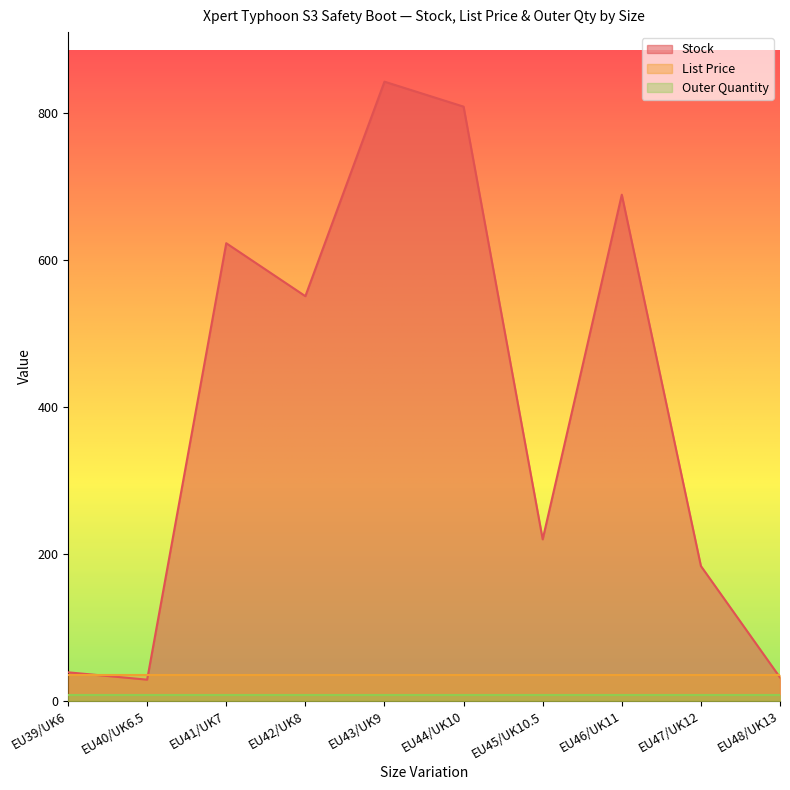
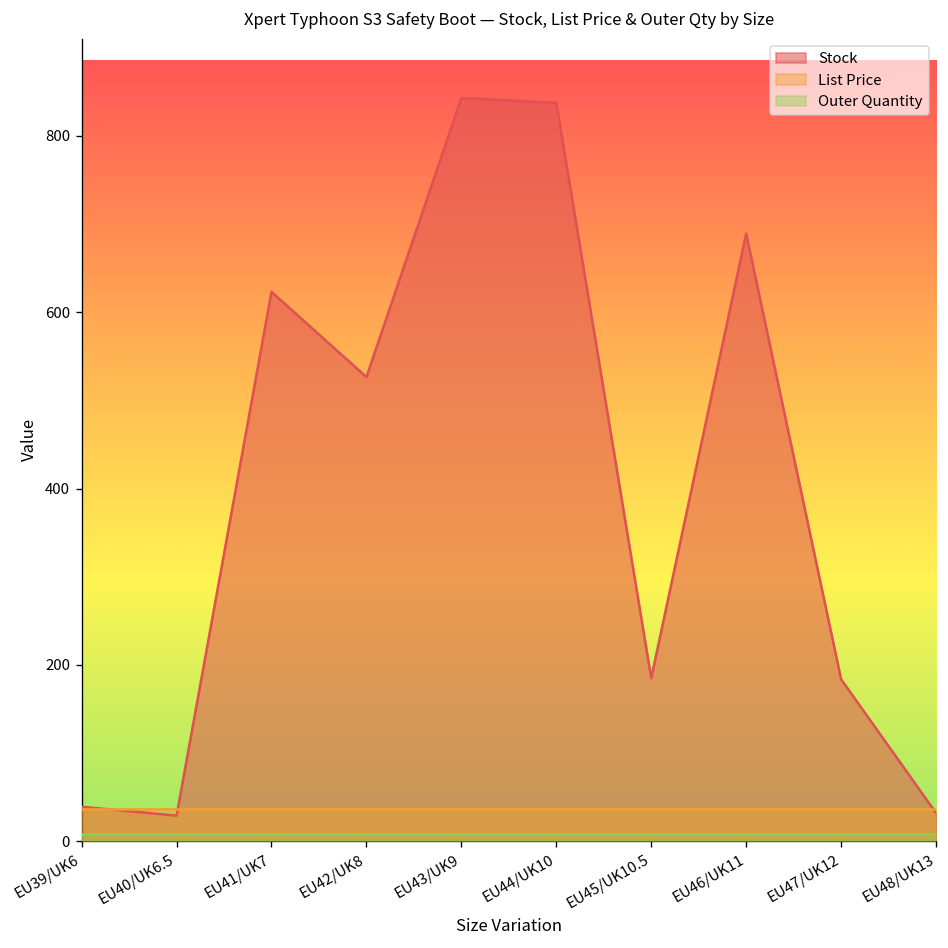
  {
    "Stock": {
      "EU40/UK6.5": 30,
      "EU41/UK7": 620,
-     "EU42/UK8": 550,
+     "EU42/UK8": 530,
      "EU43/UK9": 840,
-     "EU44/UK10": 810,
-     "EU45/UK10.5": 220,
+     "EU44/UK10": 840,
+     "EU45/UK10.5": 180,
      "EU46/UK11": 690,
      "EU47/UK12": 180,
      "EU48/UK13": 30
    },
    "List Price": {
      "EU40/UK6.5": 40,
      "EU41/UK7": 40,
      "EU42/UK8": 40,
      "EU43/UK9": 40,
      "EU44/UK10": 40,
      "EU45/UK10.5": 40,
      "EU46/UK11": 40,
      "EU47/UK12": 40,
      "EU48/UK13": 40
    },
    "Outer Quantity": {
      "EU39/UK6": 10,
      "EU40/UK6.5": 10,
      "EU41/UK7": 10,
      "EU42/UK8": 10,
      "EU43/UK9": 10,
      "EU44/UK10": 10,
      "EU45/UK10.5": 10,
      "EU46/UK11": 10,
      "EU47/UK12": 10,
      "EU48/UK13": 10
    }
  }
